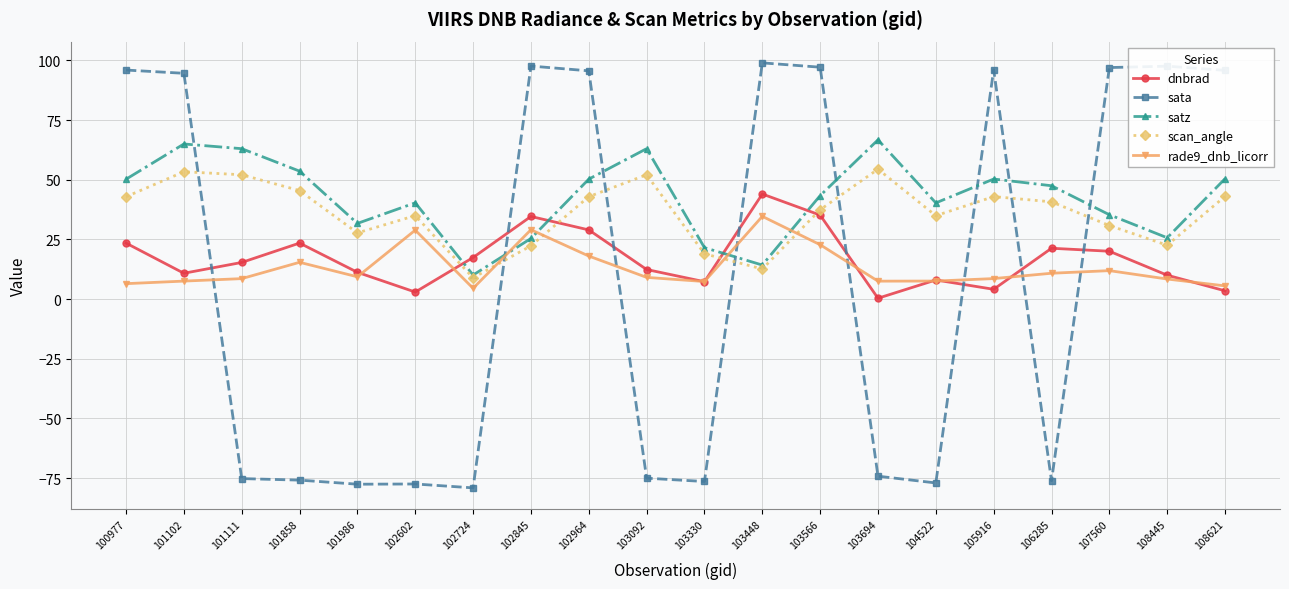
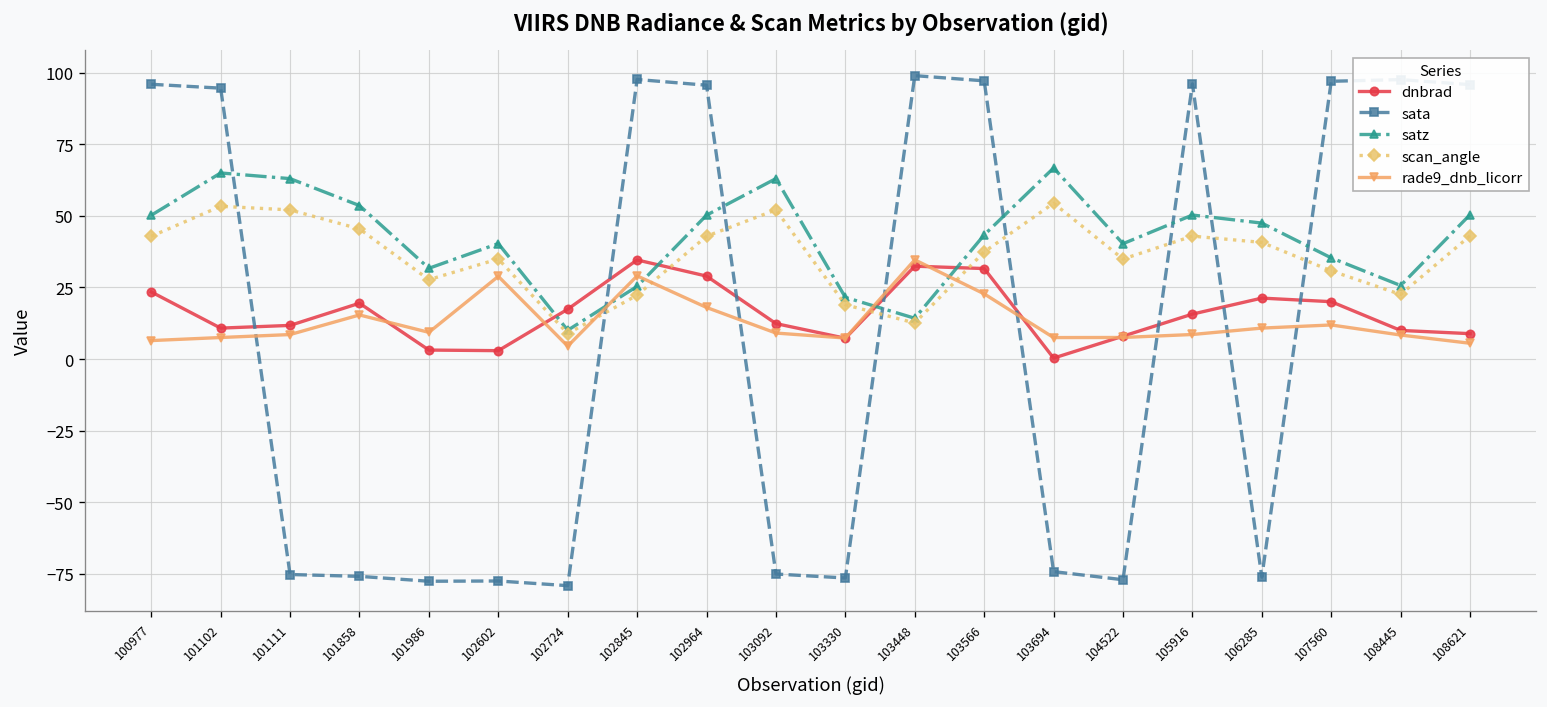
  {
    "dnbrad": {
      "100977": 23,
      "101102": 11,
-     "101111": 15,
-     "101858": 23,
-     "101986": 11,
+     "101111": 12,
+     "101858": 20,
+     "101986": 3,
      "102602": 3,
      "102724": 17,
      "102845": 35,
      "102964": 29,
      "103092": 12,
-     "103448": 44,
-     "103566": 35,
+     "103448": 32,
+     "103566": 32,
      "103694": 0,
-     "105916": 4,
+     "105916": 16,
      "106285": 21,
      "107560": 20,
      "108445": 10,
-     "108621": 3
+     "108621": 9
    }
  }
